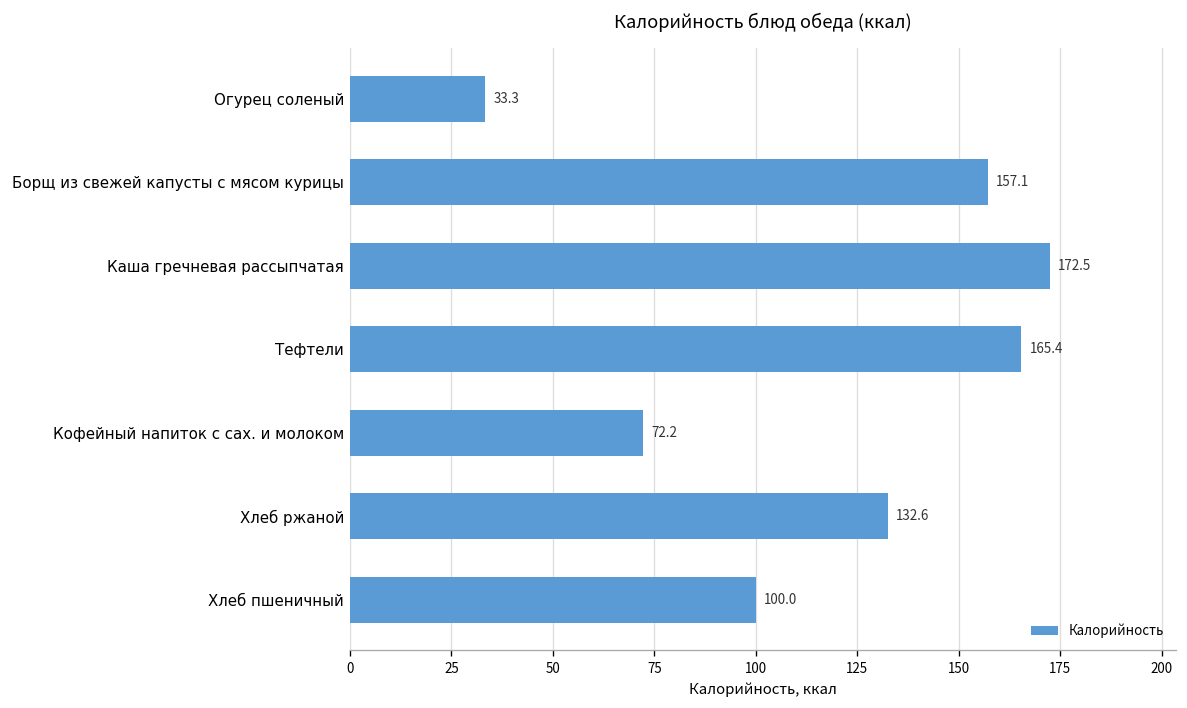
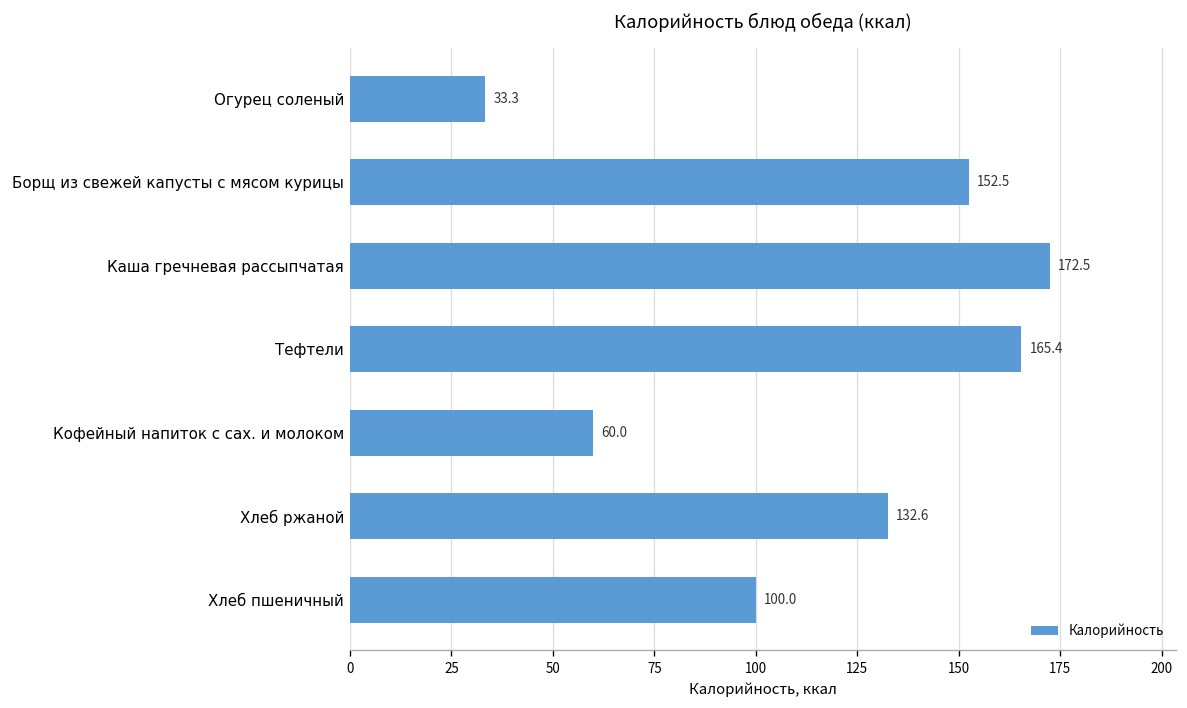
  {
    "Огурец соленый": 33.3,
-   "Борщ из свежей капусты с мясом курицы": 157.1,
+   "Борщ из свежей капусты с мясом курицы": 152.5,
    "Каша гречневая рассыпчатая": 172.5,
    "Тефтели": 165.4,
-   "Кофейный напиток с сах. и молоком": 72.2,
+   "Кофейный напиток с сах. и молоком": 60.0,
    "Хлеб ржаной": 132.6,
    "Хлеб пшеничный": 100.0
  }
